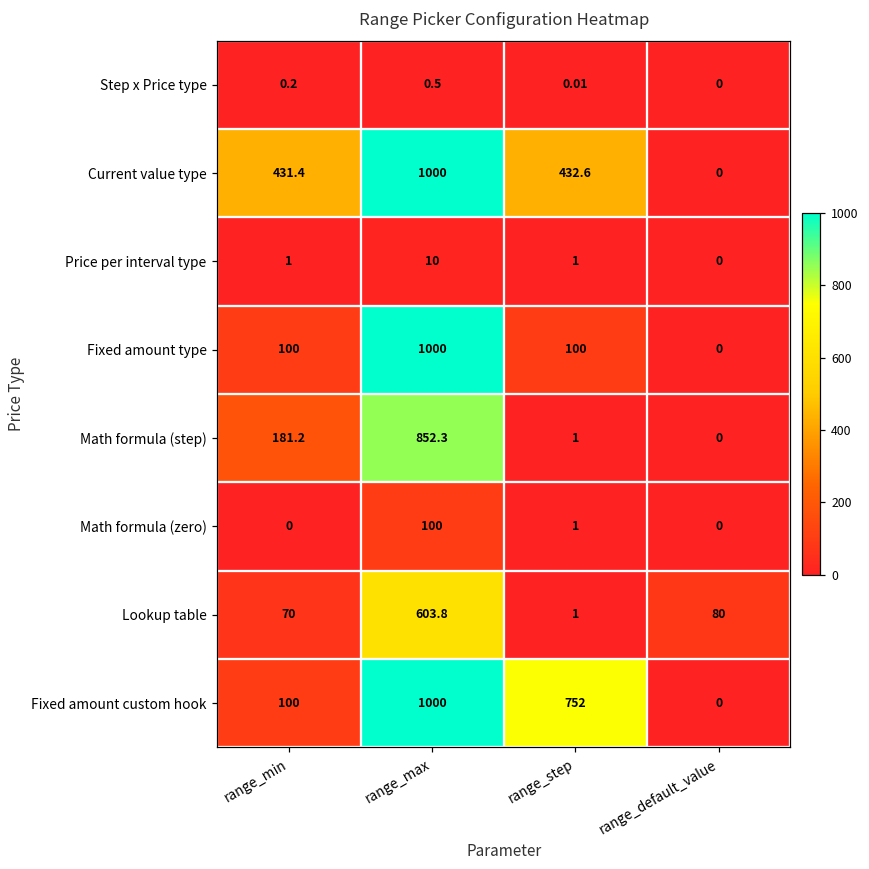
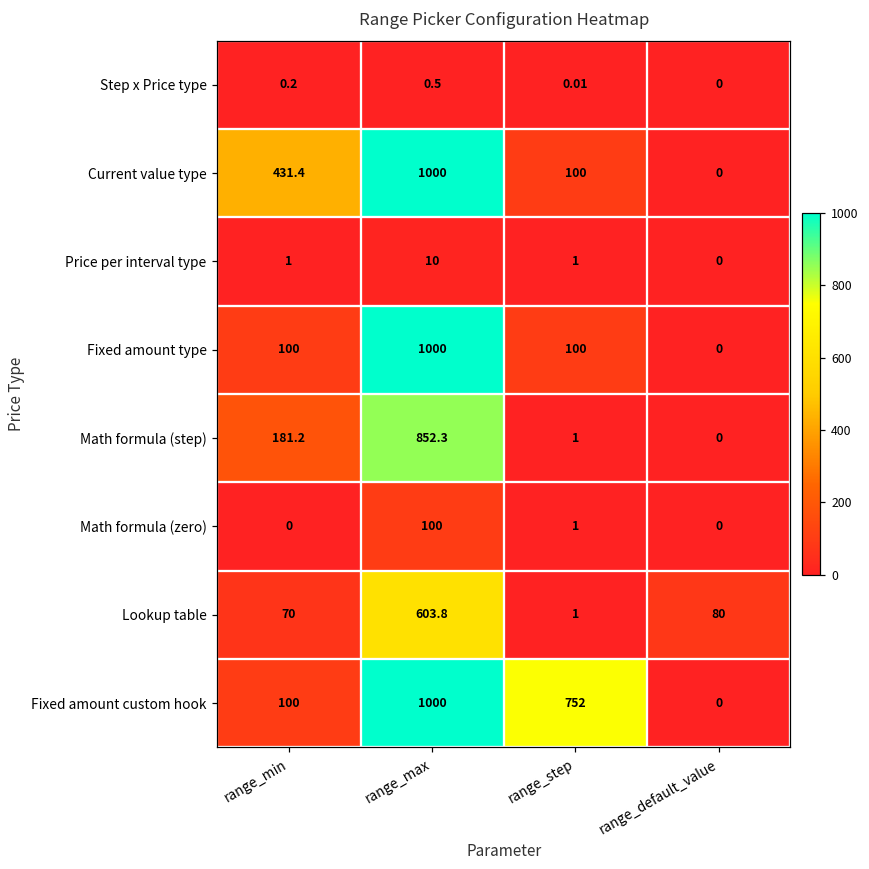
  {
    "Step x Price type": {
      "range_min": 0.2,
      "range_max": 0.5,
      "range_step": 0.01,
      "range_default_value": 0
    },
    "Current value type": {
      "range_min": 431.4,
      "range_max": 1000,
-     "range_step": 432.6,
+     "range_step": 100,
      "range_default_value": 0
    },
    "Price per interval type": {
      "range_min": 1,
      "range_max": 10,
      "range_step": 1,
      "range_default_value": 0
    },
    "Fixed amount type": {
      "range_min": 100,
      "range_max": 1000,
      "range_step": 100,
      "range_default_value": 0
    },
    "Math formula (step)": {
      "range_min": 181.2,
      "range_max": 852.3,
      "range_step": 1,
      "range_default_value": 0
    },
    "Math formula (zero)": {
      "range_min": 0,
      "range_max": 100,
      "range_step": 1,
      "range_default_value": 0
    },
    "Lookup table": {
      "range_min": 70,
      "range_max": 603.8,
      "range_step": 1,
      "range_default_value": 80
    },
    "Fixed amount custom hook": {
      "range_min": 100,
      "range_max": 1000,
      "range_step": 752,
      "range_default_value": 0
    }
  }
